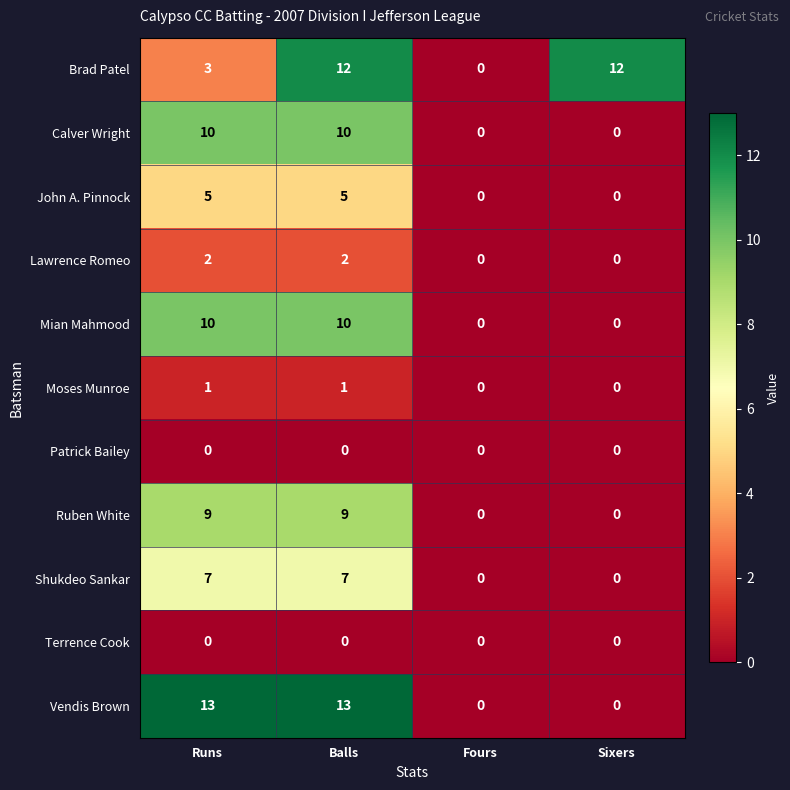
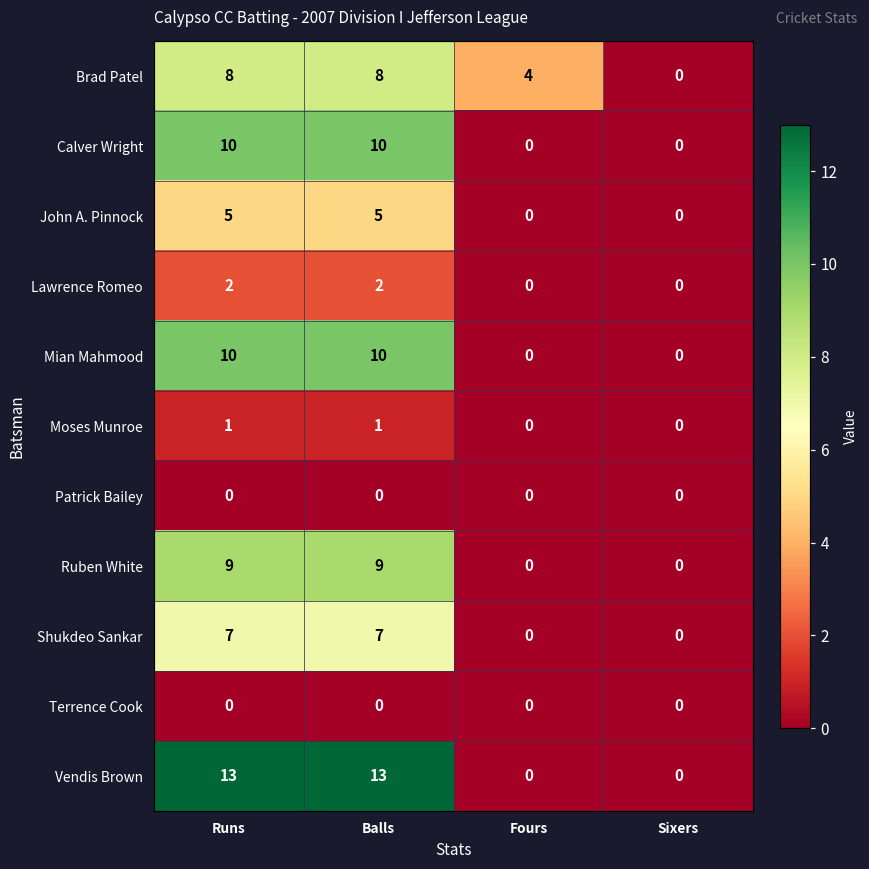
  {
    "Brad Patel": {
-     "Runs": 3,
-     "Balls": 12,
-     "Fours": 0,
-     "Sixers": 12
+     "Runs": 8,
+     "Balls": 8,
+     "Fours": 4,
+     "Sixers": 0
    },
    "Calver Wright": {
      "Runs": 10,
      "Balls": 10,
      "Fours": 0,
      "Sixers": 0
    },
    "John A. Pinnock": {
      "Runs": 5,
      "Balls": 5,
      "Fours": 0,
      "Sixers": 0
    },
    "Lawrence Romeo": {
      "Runs": 2,
      "Balls": 2,
      "Fours": 0,
      "Sixers": 0
    },
    "Mian Mahmood": {
      "Runs": 10,
      "Balls": 10,
      "Fours": 0,
      "Sixers": 0
    },
    "Moses Munroe": {
      "Runs": 1,
      "Balls": 1,
      "Fours": 0,
      "Sixers": 0
    },
    "Patrick Bailey": {
      "Runs": 0,
      "Balls": 0,
      "Fours": 0,
      "Sixers": 0
    },
    "Ruben White": {
      "Runs": 9,
      "Balls": 9,
      "Fours": 0,
      "Sixers": 0
    },
    "Shukdeo Sankar": {
      "Runs": 7,
      "Balls": 7,
      "Fours": 0,
      "Sixers": 0
    },
    "Terrence Cook": {
      "Runs": 0,
      "Balls": 0,
      "Fours": 0,
      "Sixers": 0
    },
    "Vendis Brown": {
      "Runs": 13,
      "Balls": 13,
      "Fours": 0,
      "Sixers": 0
    }
  }
